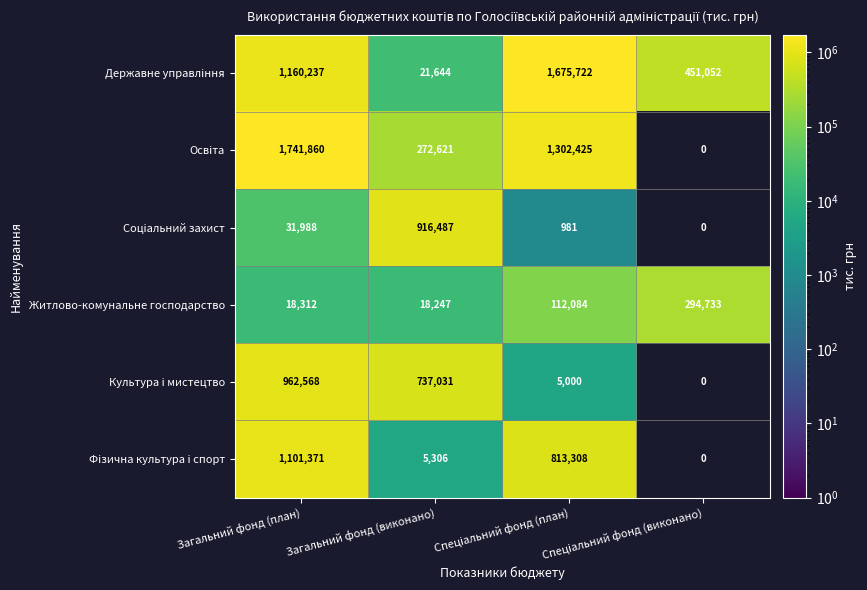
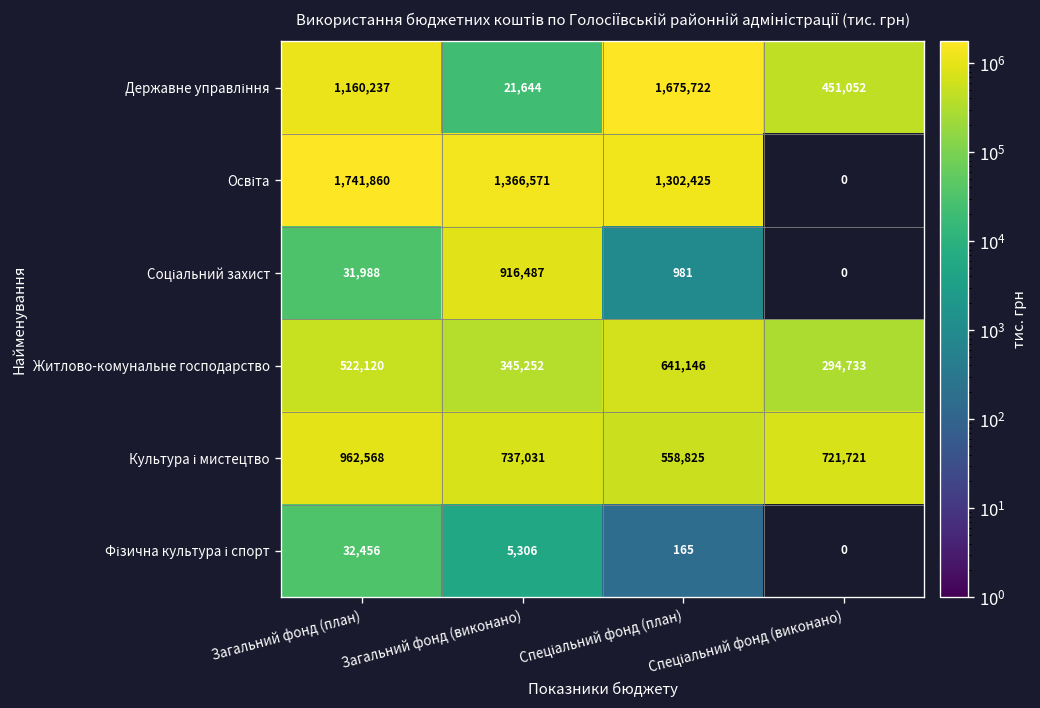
  {
    "Державне управління": {
      "Загальний фонд (план)": "1,160,237",
      "Загальний фонд (виконано)": "21,644",
      "Спеціальний фонд (план)": "1,675,722",
      "Спеціальний фонд (виконано)": "451,052"
    },
    "Освіта": {
      "Загальний фонд (план)": "1,741,860",
-     "Загальний фонд (виконано)": "272,621",
+     "Загальний фонд (виконано)": "1,366,571",
      "Спеціальний фонд (план)": "1,302,425",
      "Спеціальний фонд (виконано)": "0"
    },
    "Соціальний захист": {
      "Загальний фонд (план)": "31,988",
      "Загальний фонд (виконано)": "916,487",
      "Спеціальний фонд (план)": "981",
      "Спеціальний фонд (виконано)": "0"
    },
    "Житлово-комунальне господарство": {
-     "Загальний фонд (план)": "18,312",
-     "Загальний фонд (виконано)": "18,247",
-     "Спеціальний фонд (план)": "112,084",
+     "Загальний фонд (план)": "522,120",
+     "Загальний фонд (виконано)": "345,252",
+     "Спеціальний фонд (план)": "641,146",
      "Спеціальний фонд (виконано)": "294,733"
    },
    "Культура і мистецтво": {
      "Загальний фонд (план)": "962,568",
      "Загальний фонд (виконано)": "737,031",
-     "Спеціальний фонд (план)": "5,000",
-     "Спеціальний фонд (виконано)": "0"
+     "Спеціальний фонд (план)": "558,825",
+     "Спеціальний фонд (виконано)": "721,721"
    },
    "Фізична культура і спорт": {
-     "Загальний фонд (план)": "1,101,371",
+     "Загальний фонд (план)": "32,456",
      "Загальний фонд (виконано)": "5,306",
-     "Спеціальний фонд (план)": "813,308",
+     "Спеціальний фонд (план)": "165",
      "Спеціальний фонд (виконано)": "0"
    }
  }
